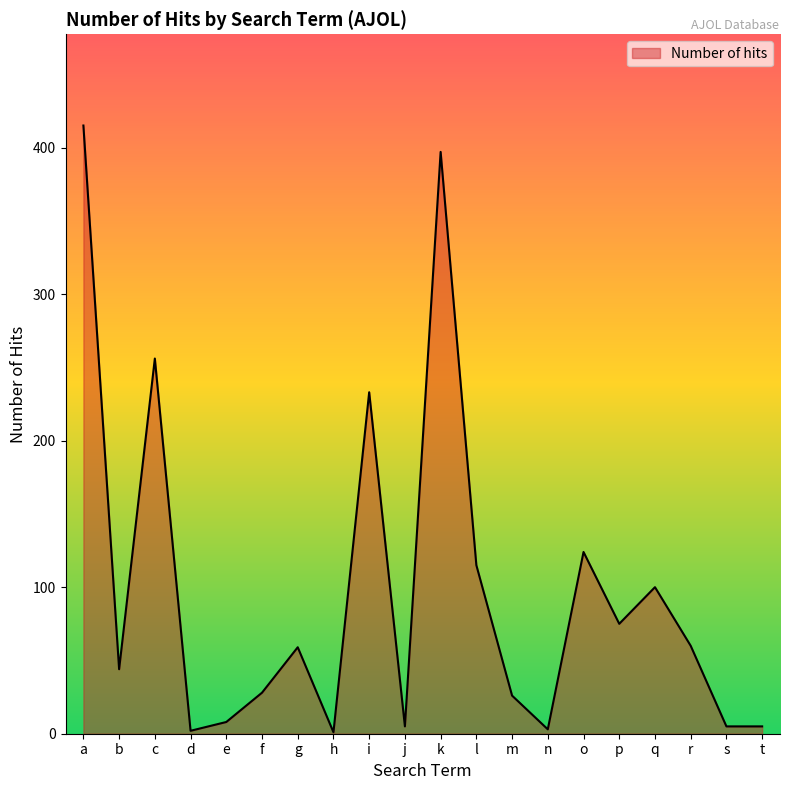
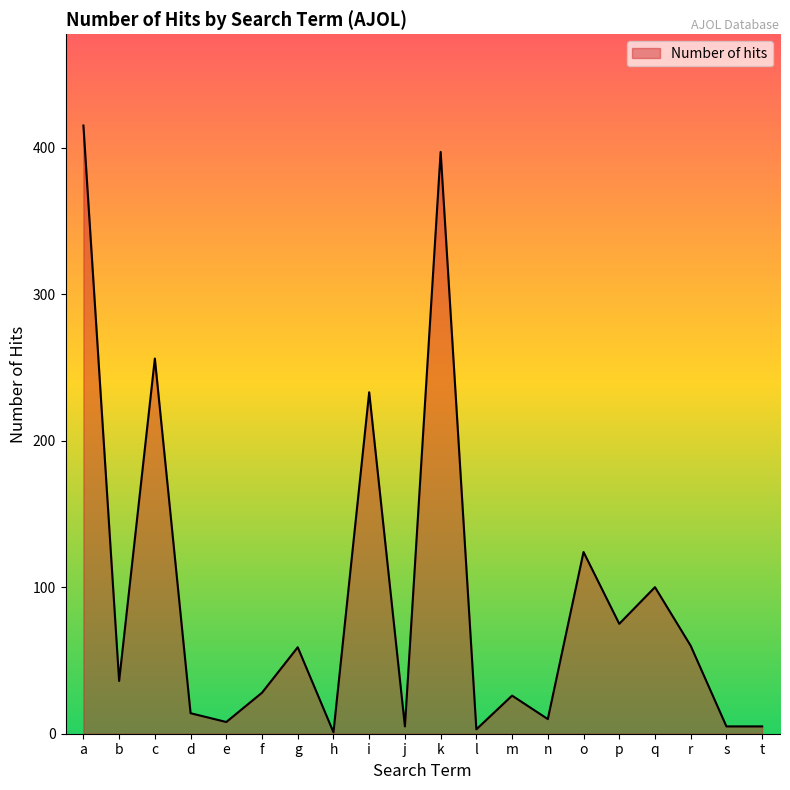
  {
    "a": 415,
-   "b": 44,
+   "b": 36,
    "c": 256,
-   "d": 2,
+   "d": 14,
    "e": 8,
    "f": 28,
    "g": 59,
    "h": 1,
    "i": 233,
    "j": 5,
    "k": 397,
-   "l": 115,
+   "l": 3,
    "m": 26,
-   "n": 3,
+   "n": 10,
    "o": 124,
    "p": 75,
    "q": 100,
    "r": 60,
    "s": 5,
    "t": 5
  }
